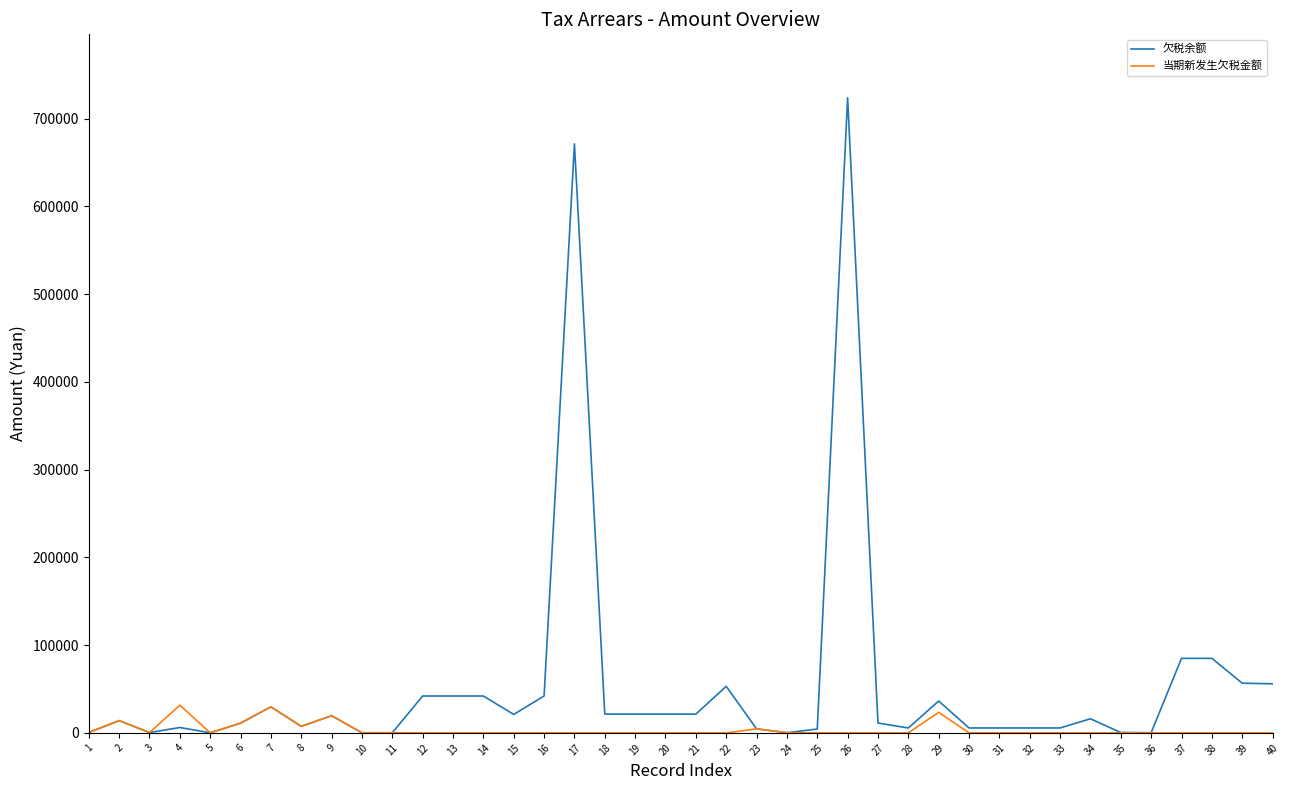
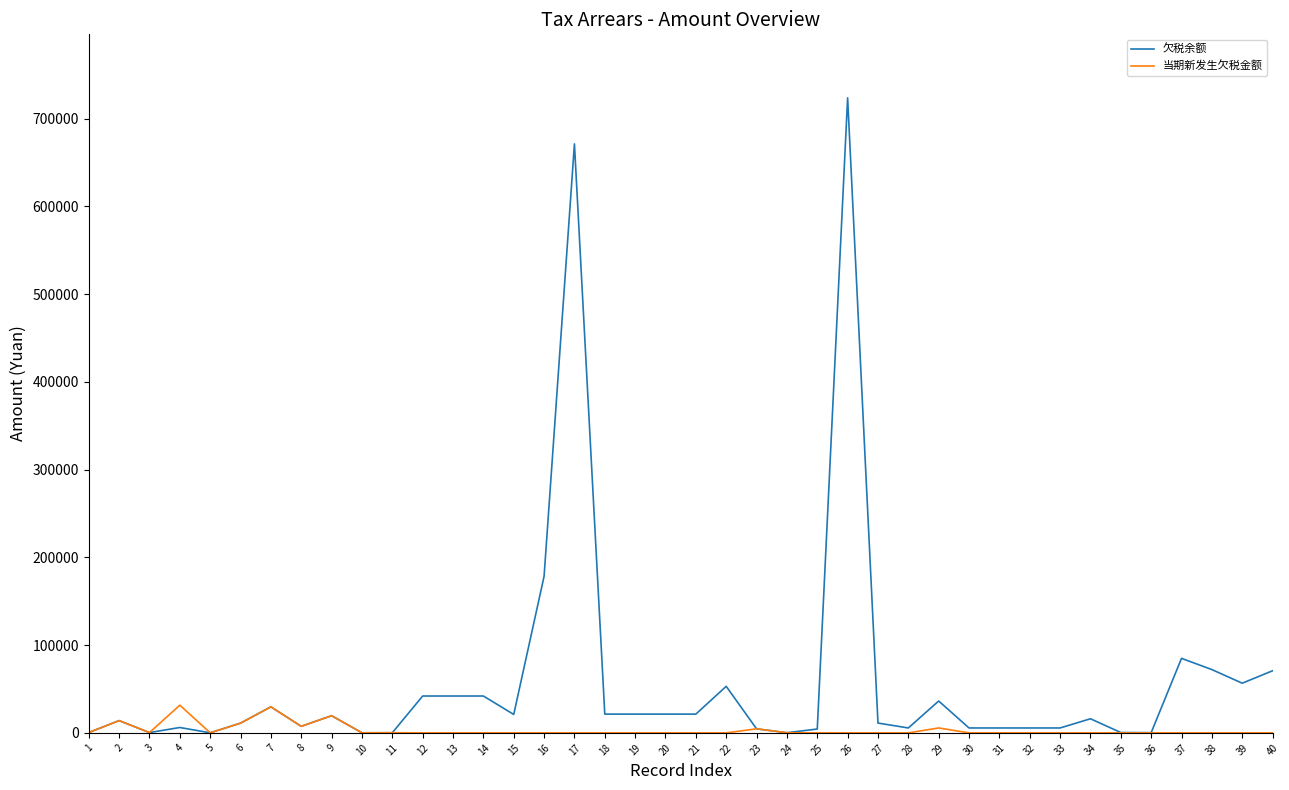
  {
    "欠税余额": {
      "4": 10000,
      "12": 40000,
      "13": 40000,
      "14": 40000,
      "15": 20000,
-     "16": 40000,
+     "16": 180000,
      "17": 670000,
      "18": 20000,
      "19": 20000,
      "20": 20000,
      "21": 20000,
      "22": 50000,
      "25": 0,
      "26": 720000,
      "27": 10000,
      "28": 10000,
      "29": 40000,
      "30": 10000,
      "31": 10000,
      "32": 10000,
      "33": 10000,
      "34": 20000,
      "37": 80000,
-     "38": 80000,
+     "38": 70000,
      "39": 60000,
-     "40": 60000
+     "40": 70000
    },
    "当期新发生欠税金额": {
      "4": 30000,
      "12": 0,
      "13": 0,
      "14": 0,
      "15": 0,
      "16": 0,
      "17": 0,
      "18": 0,
      "19": 0,
      "20": 0,
      "21": 0,
      "22": 0,
      "25": 0,
      "26": 0,
      "27": 0,
      "28": 0,
-     "29": 20000,
+     "29": 10000,
      "30": 0,
      "31": 0,
      "32": 0,
      "33": 0,
      "34": 0,
      "37": 0,
      "38": 0,
      "39": 0,
      "40": 0
    }
  }
